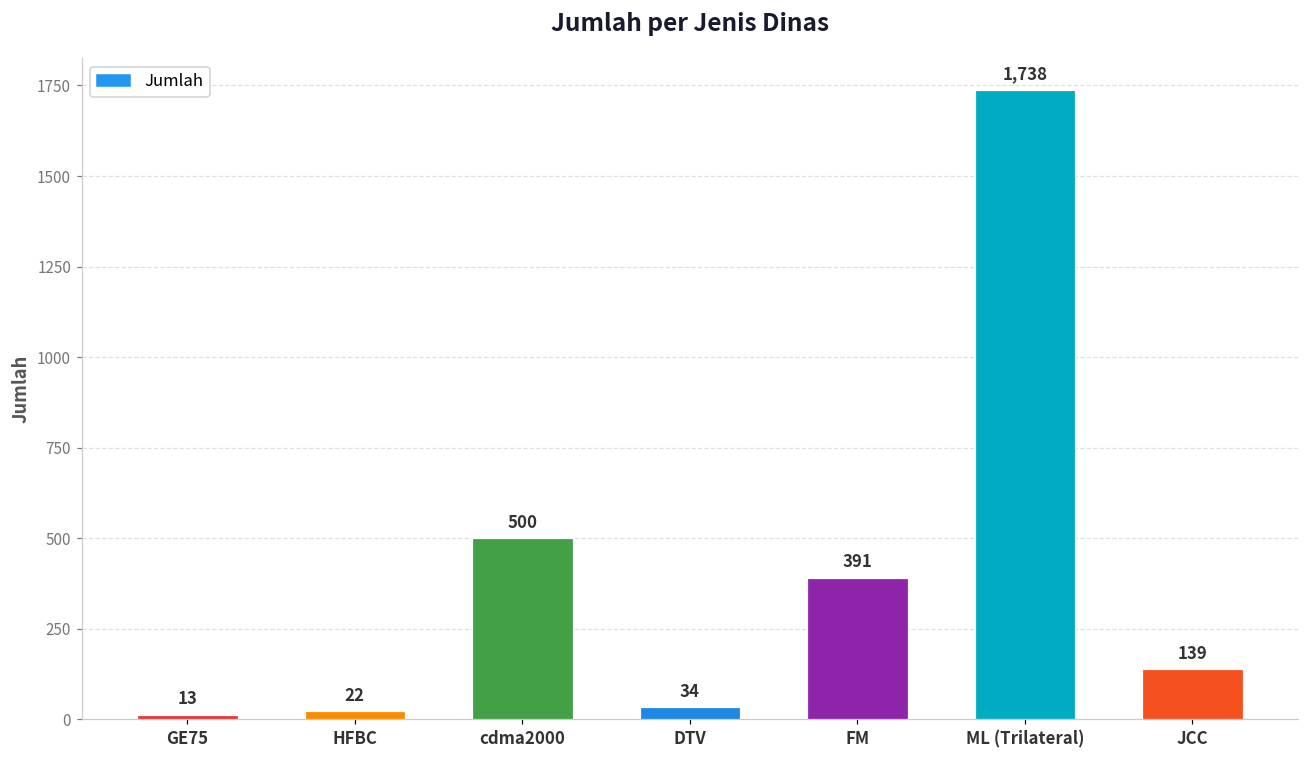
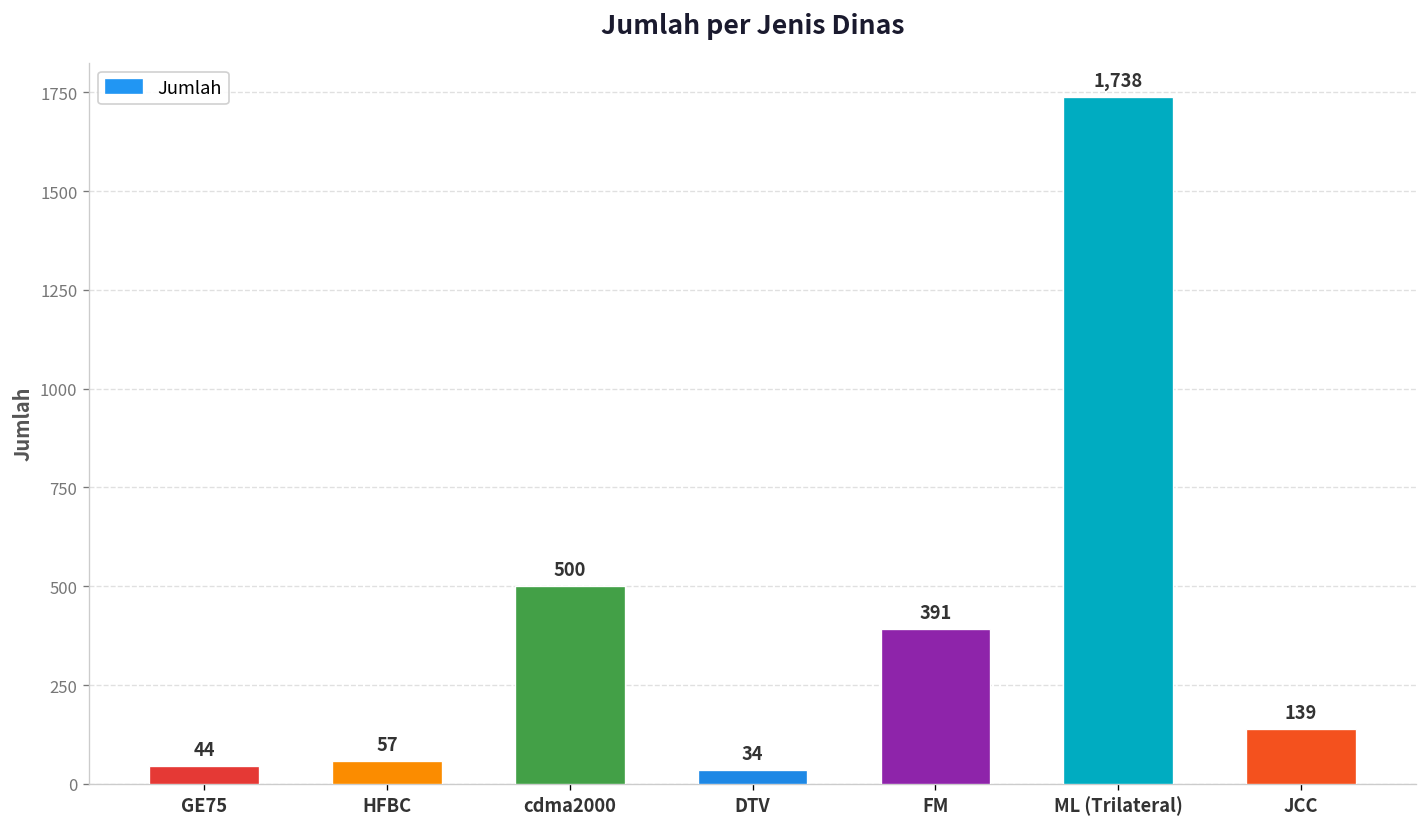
  {
-   "GE75": "13",
-   "HFBC": "22",
+   "GE75": "44",
+   "HFBC": "57",
    "cdma2000": "500",
    "DTV": "34",
    "FM": "391",
    "ML (Trilateral)": "1,738",
    "JCC": "139"
  }
